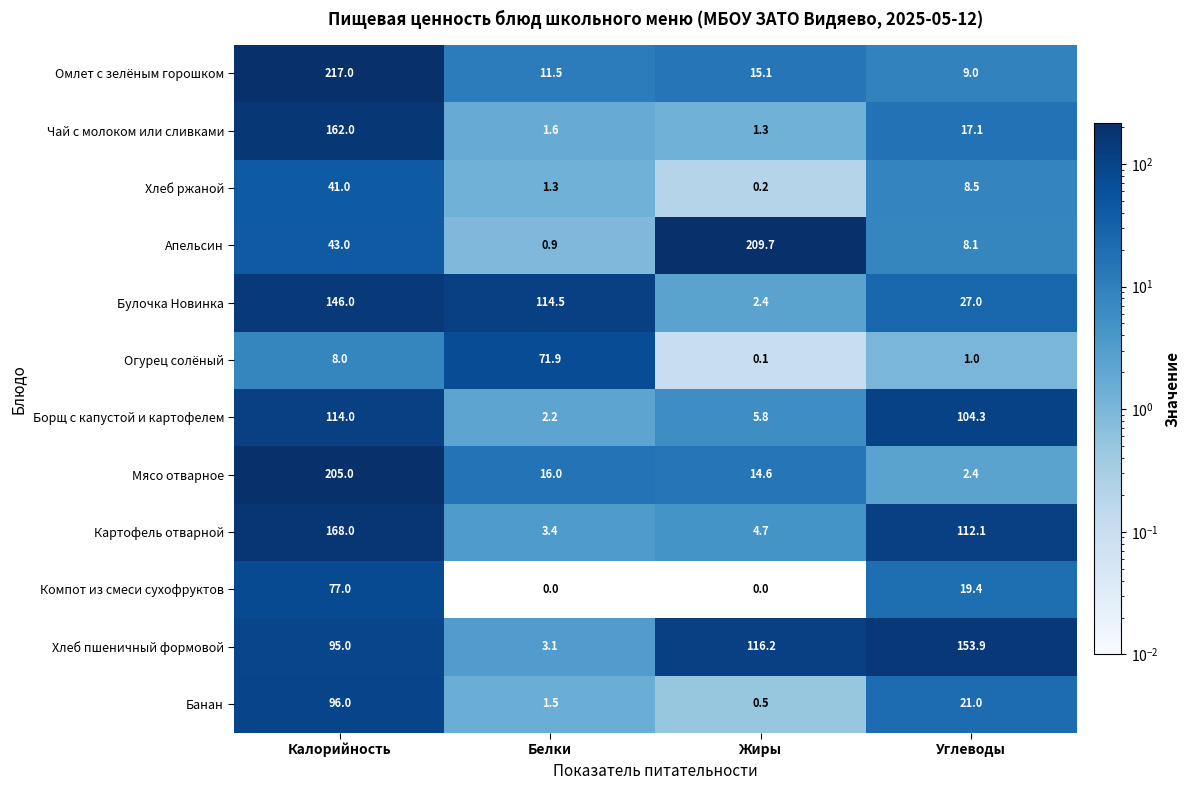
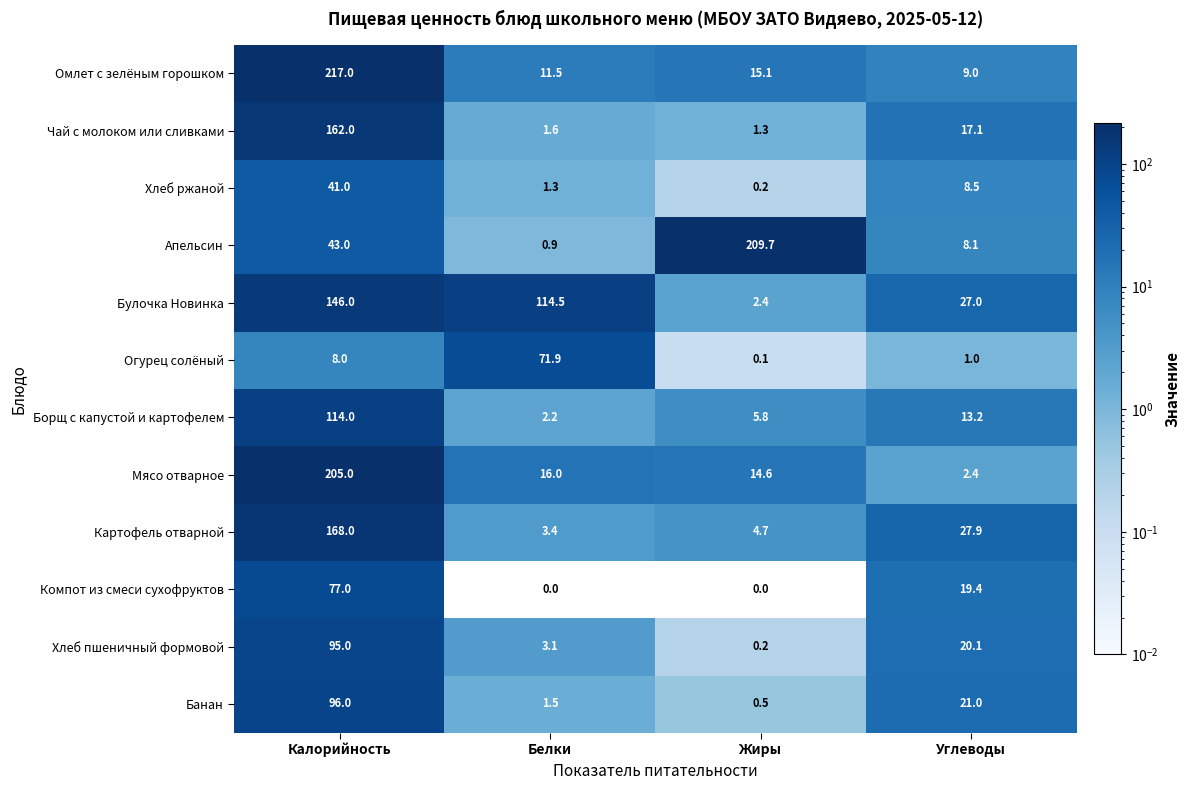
  {
    "Омлет с зелёным горошком": {
      "Калорийность": 217.0,
      "Белки": 11.5,
      "Жиры": 15.1,
      "Углеводы": 9.0
    },
    "Чай с молоком или сливками": {
      "Калорийность": 162.0,
      "Белки": 1.6,
      "Жиры": 1.3,
      "Углеводы": 17.1
    },
    "Хлеб ржаной": {
      "Калорийность": 41.0,
      "Белки": 1.3,
      "Жиры": 0.2,
      "Углеводы": 8.5
    },
    "Апельсин": {
      "Калорийность": 43.0,
      "Белки": 0.9,
      "Жиры": 209.7,
      "Углеводы": 8.1
    },
    "Булочка Новинка": {
      "Калорийность": 146.0,
      "Белки": 114.5,
      "Жиры": 2.4,
      "Углеводы": 27.0
    },
    "Огурец солёный": {
      "Калорийность": 8.0,
      "Белки": 71.9,
      "Жиры": 0.1,
      "Углеводы": 1.0
    },
    "Борщ с капустой и картофелем": {
      "Калорийность": 114.0,
      "Белки": 2.2,
      "Жиры": 5.8,
-     "Углеводы": 104.3
+     "Углеводы": 13.2
    },
    "Мясо отварное": {
      "Калорийность": 205.0,
      "Белки": 16.0,
      "Жиры": 14.6,
      "Углеводы": 2.4
    },
    "Картофель отварной": {
      "Калорийность": 168.0,
      "Белки": 3.4,
      "Жиры": 4.7,
-     "Углеводы": 112.1
+     "Углеводы": 27.9
    },
    "Компот из смеси сухофруктов": {
      "Калорийность": 77.0,
      "Белки": 0.0,
      "Жиры": 0.0,
      "Углеводы": 19.4
    },
    "Хлеб пшеничный формовой": {
      "Калорийность": 95.0,
      "Белки": 3.1,
-     "Жиры": 116.2,
-     "Углеводы": 153.9
+     "Жиры": 0.2,
+     "Углеводы": 20.1
    },
    "Банан": {
      "Калорийность": 96.0,
      "Белки": 1.5,
      "Жиры": 0.5,
      "Углеводы": 21.0
    }
  }
